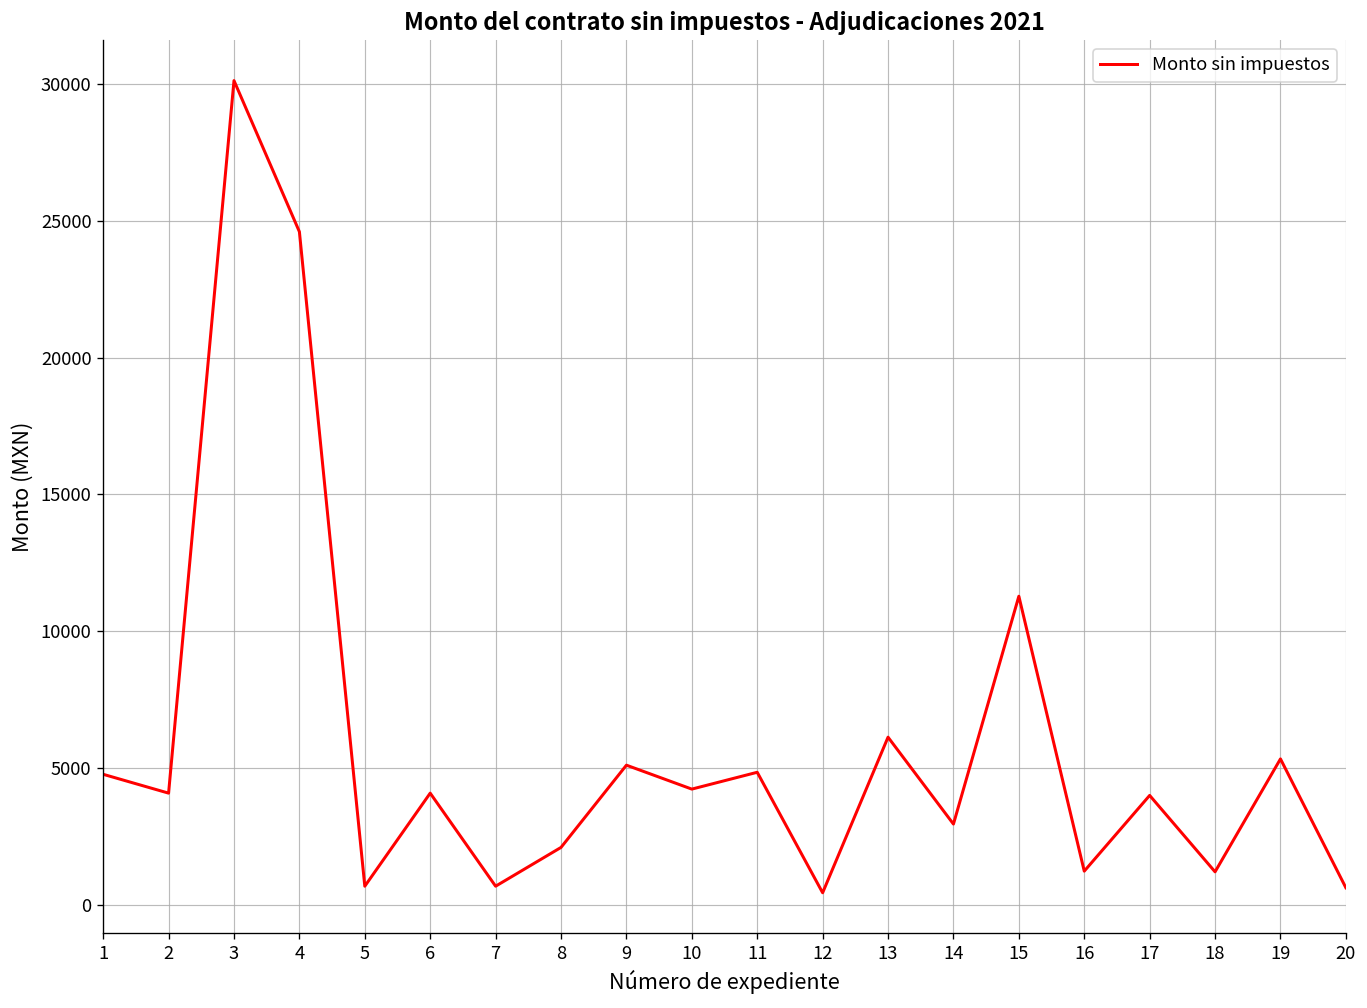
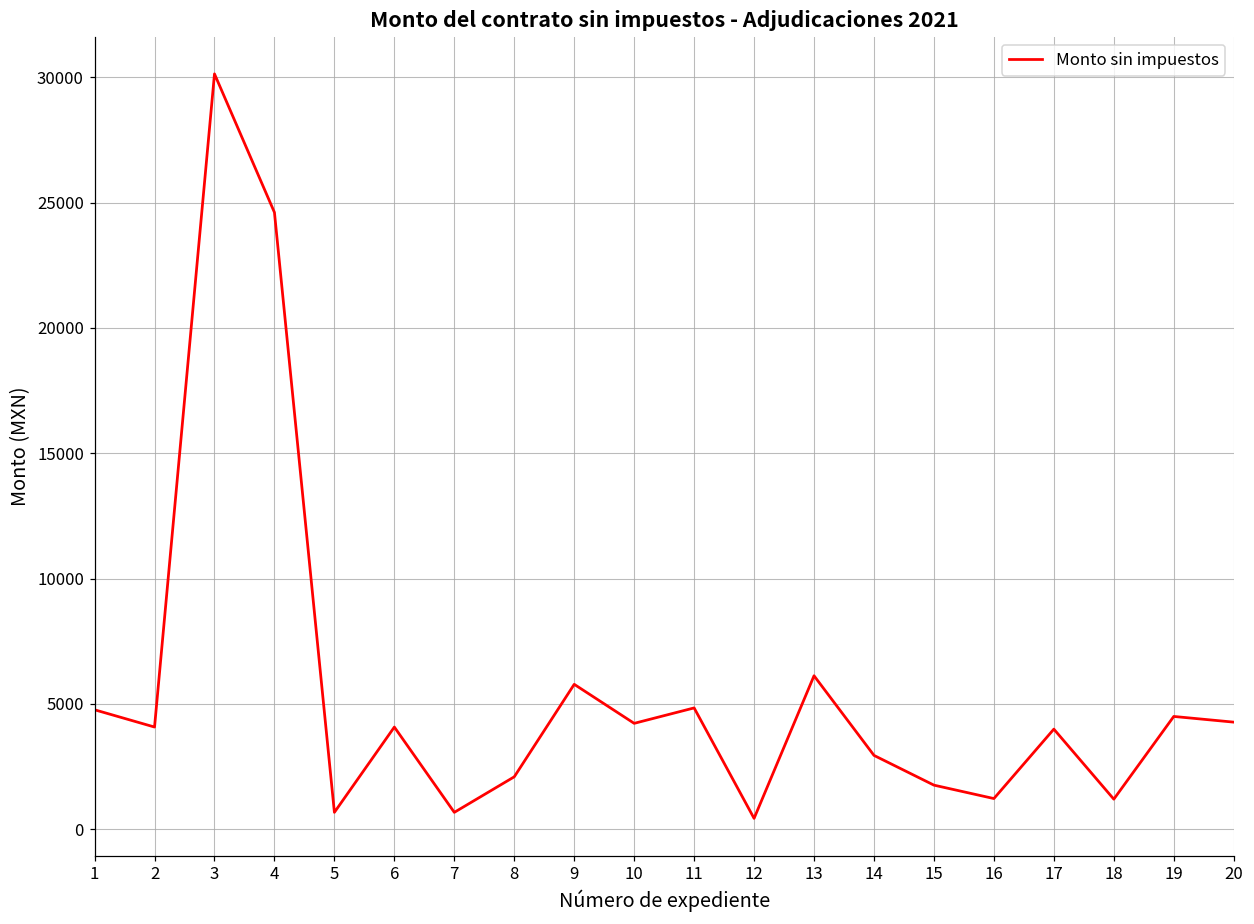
  {
    "1": 4800,
    "2": 4100,
    "3": 30100,
    "4": 24600,
    "5": 700,
    "6": 4100,
    "7": 700,
    "8": 2100,
-   "9": 5100,
+   "9": 5800,
    "10": 4200,
    "11": 4800,
    "12": 400,
    "13": 6100,
    "14": 2900,
-   "15": 11300,
+   "15": 1800,
    "16": 1200,
    "17": 4000,
    "18": 1200,
-   "19": 5300,
-   "20": 600
+   "19": 4500,
+   "20": 4300
  }
